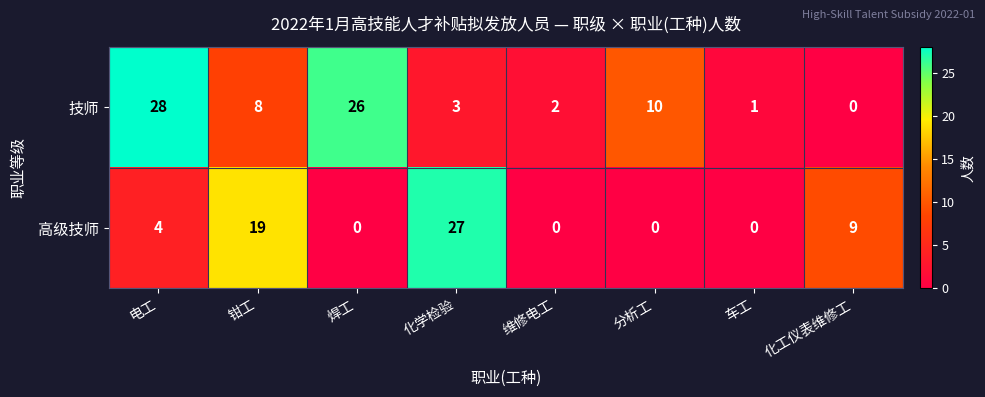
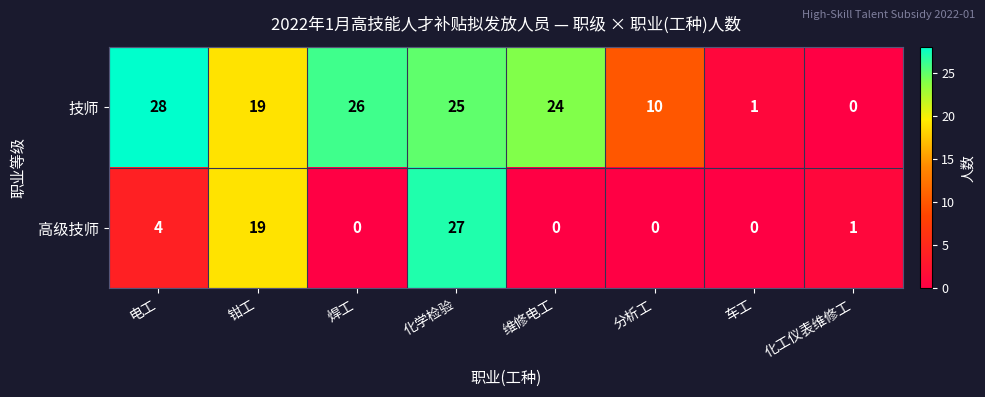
  {
    "技师": {
      "电工": 28,
-     "钳工": 8,
+     "钳工": 19,
      "焊工": 26,
-     "化学检验": 3,
-     "维修电工": 2,
+     "化学检验": 25,
+     "维修电工": 24,
      "分析工": 10,
      "车工": 1,
      "化工仪表维修工": 0
    },
    "高级技师": {
      "电工": 4,
      "钳工": 19,
      "焊工": 0,
      "化学检验": 27,
      "维修电工": 0,
      "分析工": 0,
      "车工": 0,
-     "化工仪表维修工": 9
+     "化工仪表维修工": 1
    }
  }
